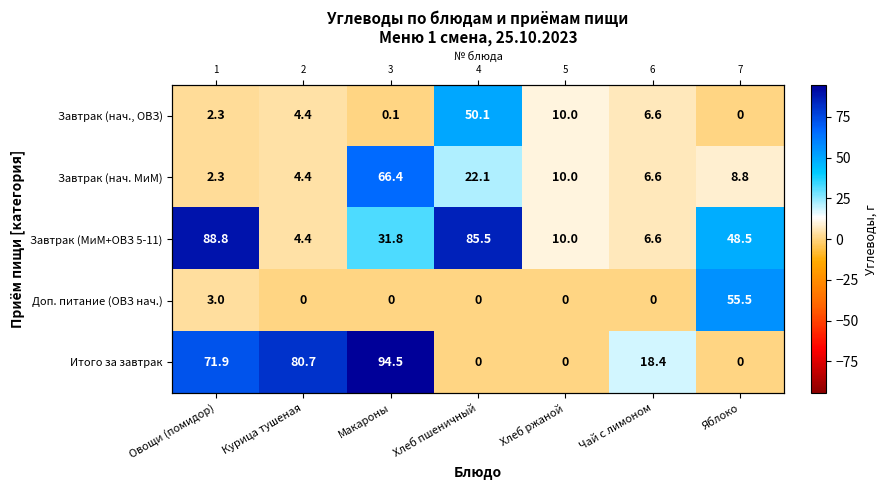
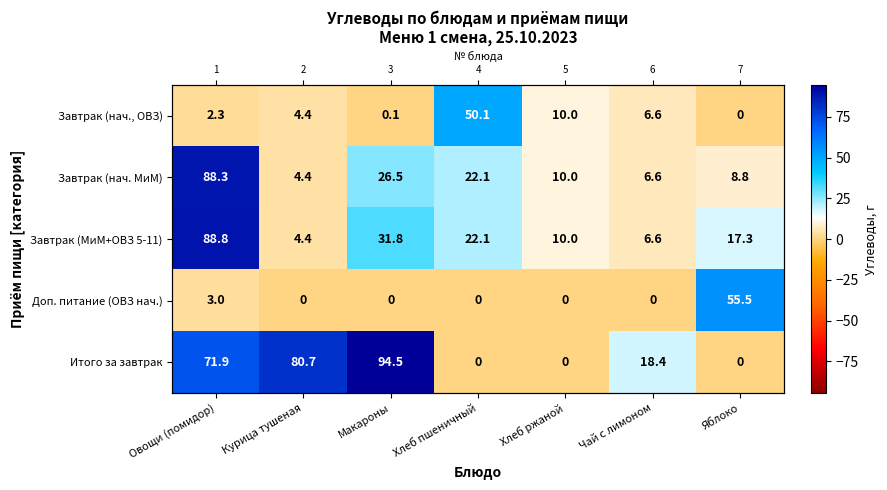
  {
    "Завтрак (нач., ОВЗ)": {
      "Овощи (помидор)": 2.3,
      "Курица тушеная": 4.4,
      "Макароны": 0.1,
      "Хлеб пшеничный": 50.1,
      "Хлеб ржаной": 10.0,
      "Чай с лимоном": 6.6,
      "Яблоко": 0
    },
    "Завтрак (нач. МиМ)": {
-     "Овощи (помидор)": 2.3,
+     "Овощи (помидор)": 88.3,
      "Курица тушеная": 4.4,
-     "Макароны": 66.4,
+     "Макароны": 26.5,
      "Хлеб пшеничный": 22.1,
      "Хлеб ржаной": 10.0,
      "Чай с лимоном": 6.6,
      "Яблоко": 8.8
    },
    "Завтрак (МиМ+ОВЗ 5-11)": {
      "Овощи (помидор)": 88.8,
      "Курица тушеная": 4.4,
      "Макароны": 31.8,
-     "Хлеб пшеничный": 85.5,
+     "Хлеб пшеничный": 22.1,
      "Хлеб ржаной": 10.0,
      "Чай с лимоном": 6.6,
-     "Яблоко": 48.5
+     "Яблоко": 17.3
    },
    "Доп. питание (ОВЗ нач.)": {
      "Овощи (помидор)": 3.0,
      "Курица тушеная": 0,
      "Макароны": 0,
      "Хлеб пшеничный": 0,
      "Хлеб ржаной": 0,
      "Чай с лимоном": 0,
      "Яблоко": 55.5
    },
    "Итого за завтрак": {
      "Овощи (помидор)": 71.9,
      "Курица тушеная": 80.7,
      "Макароны": 94.5,
      "Хлеб пшеничный": 0,
      "Хлеб ржаной": 0,
      "Чай с лимоном": 18.4,
      "Яблоко": 0
    }
  }
